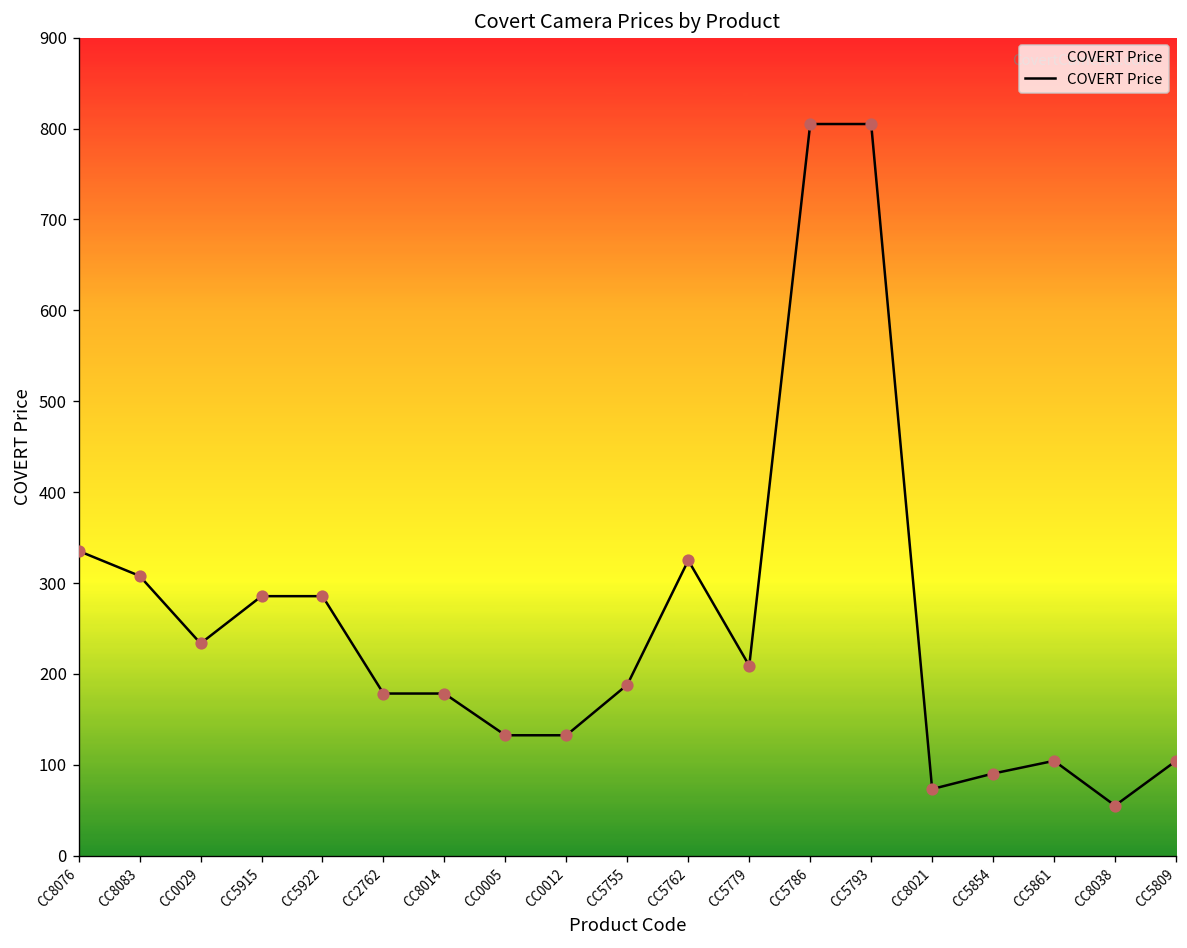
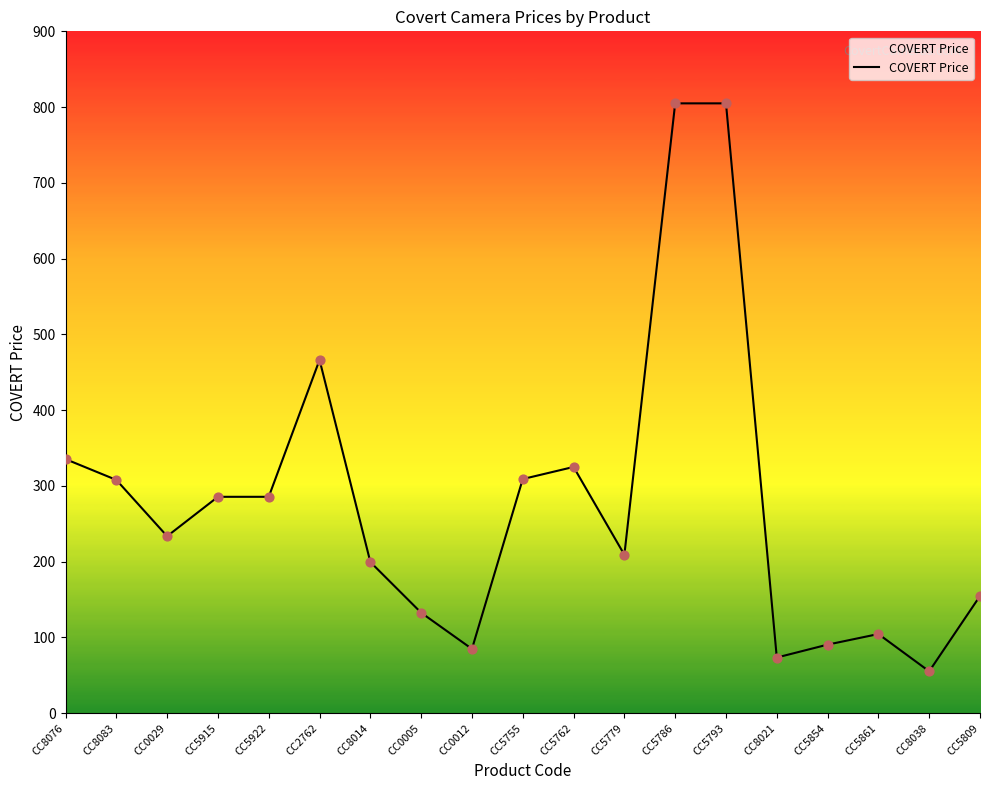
  {
    "CC8076": 340,
    "CC8083": 310,
    "CC0029": 230,
    "CC5915": 290,
    "CC5922": 290,
-   "CC2762": 180,
-   "CC8014": 180,
+   "CC2762": 470,
+   "CC8014": 200,
    "CC0005": 130,
-   "CC0012": 130,
-   "CC5755": 190,
+   "CC0012": 80,
+   "CC5755": 310,
    "CC5762": 320,
    "CC5779": 210,
    "CC5786": 800,
    "CC5793": 800,
    "CC8021": 70,
    "CC5854": 90,
    "CC5861": 100,
    "CC8038": 60,
-   "CC5809": 100
+   "CC5809": 150
  }
